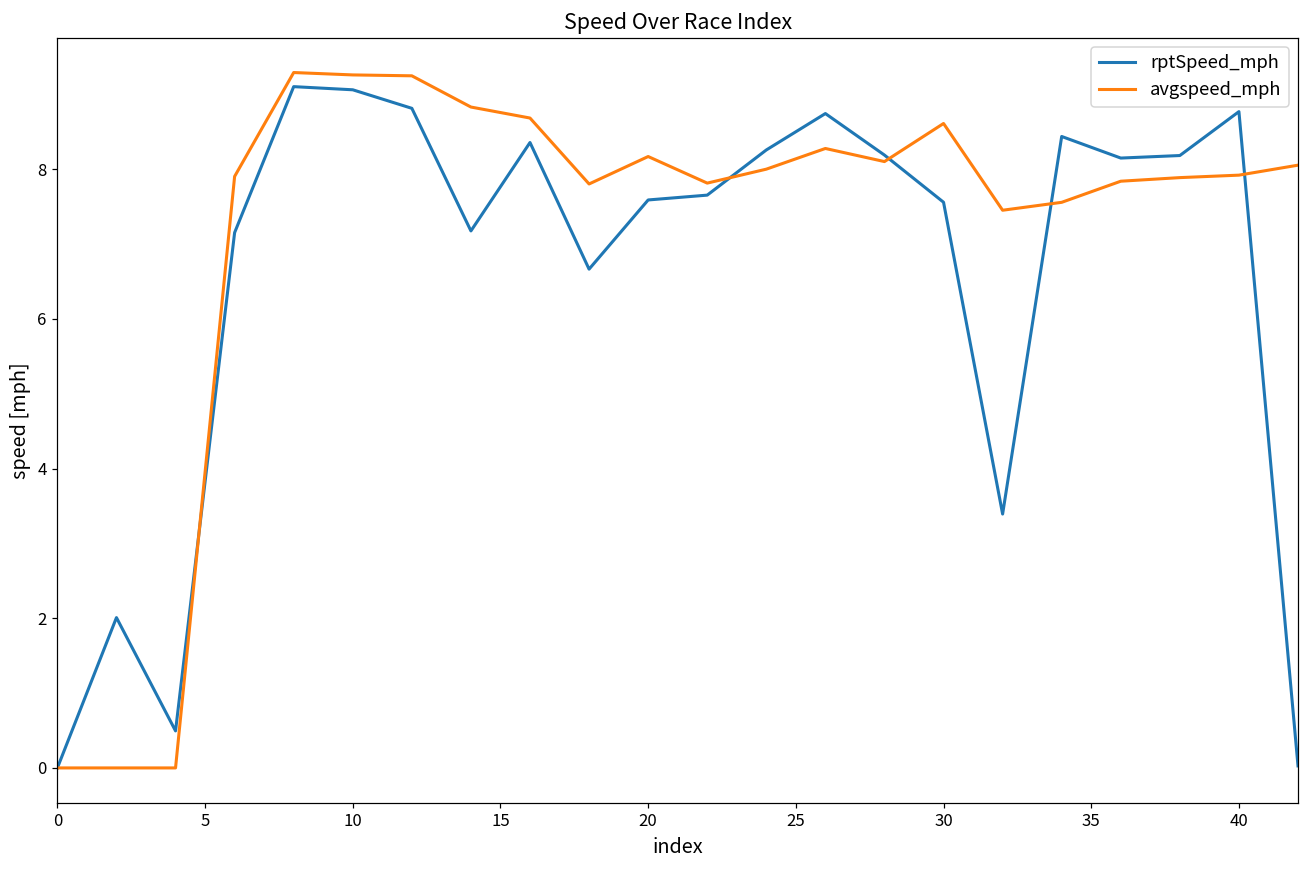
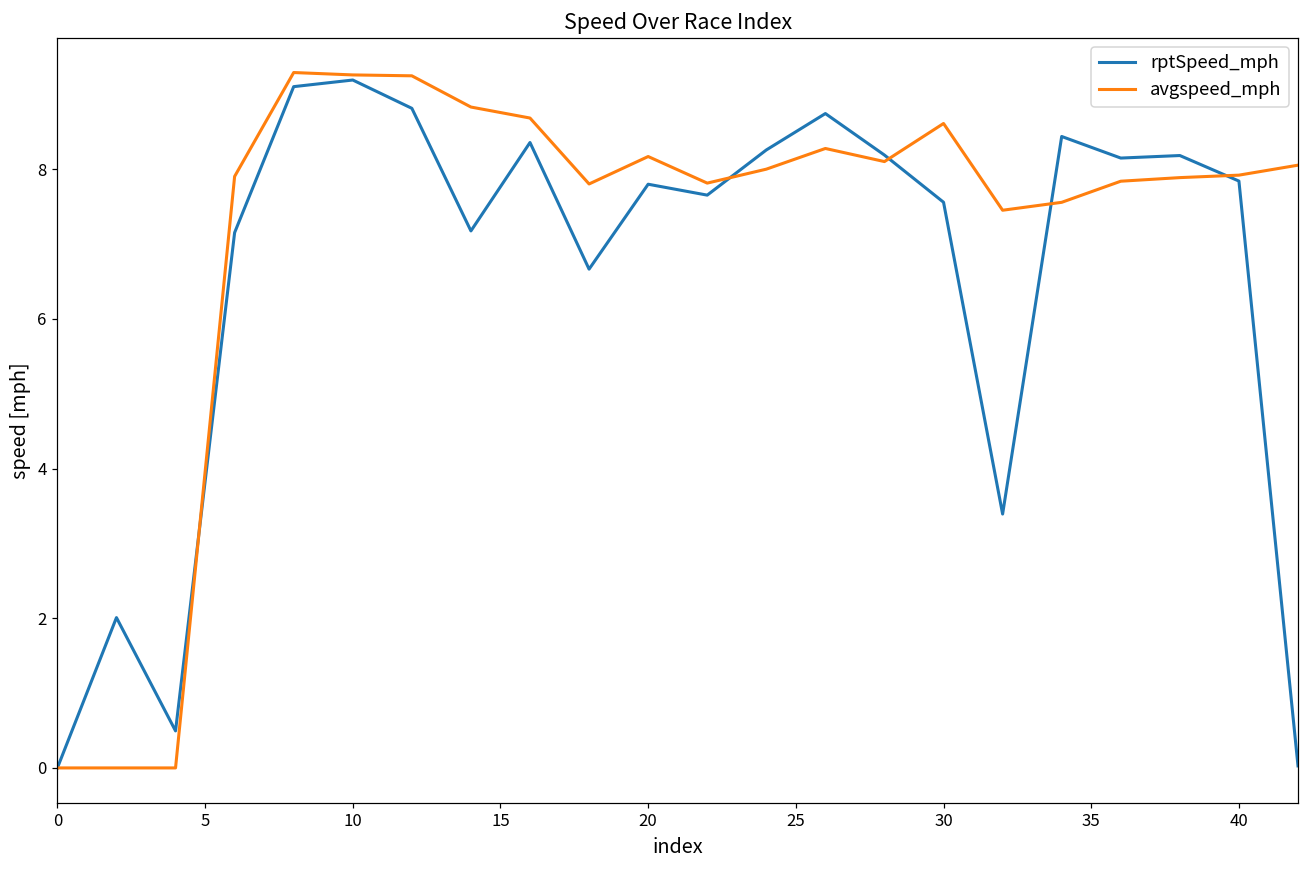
  {
    "rptSpeed_mph": {
-     "10": 9.1,
-     "20": 7.6,
+     "10": 9.2,
+     "20": 7.8,
      "30": 7.6,
-     "40": 8.8
+     "40": 7.8
    },
    "avgspeed_mph": {
      "10": 9.3,
      "20": 8.2,
      "30": 8.6,
      "40": 7.9
    }
  }
